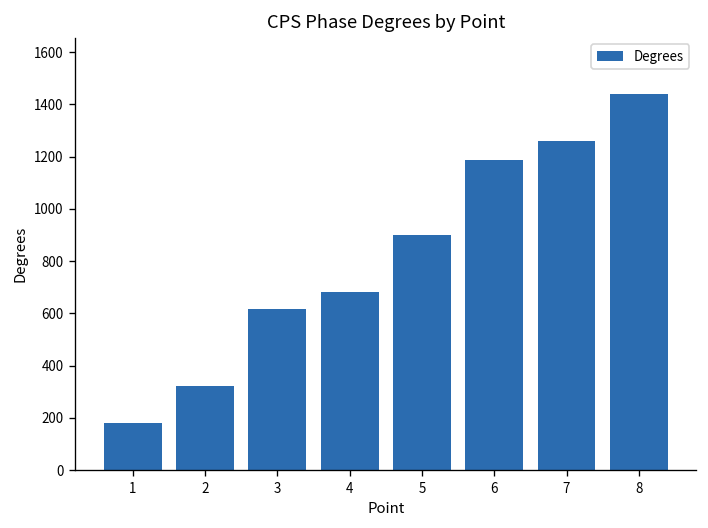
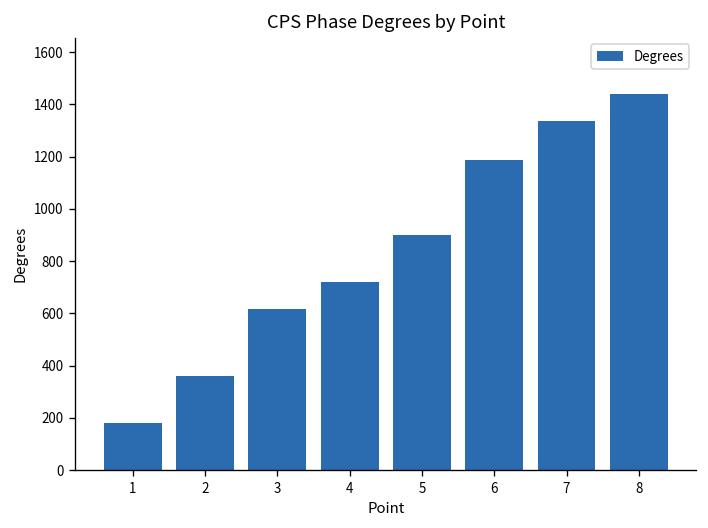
  {
    "1": 180,
-   "2": 320,
+   "2": 360,
    "3": 620,
-   "4": 680,
+   "4": 720,
    "5": 900,
    "6": 1190,
-   "7": 1260,
+   "7": 1340,
    "8": 1440
  }
